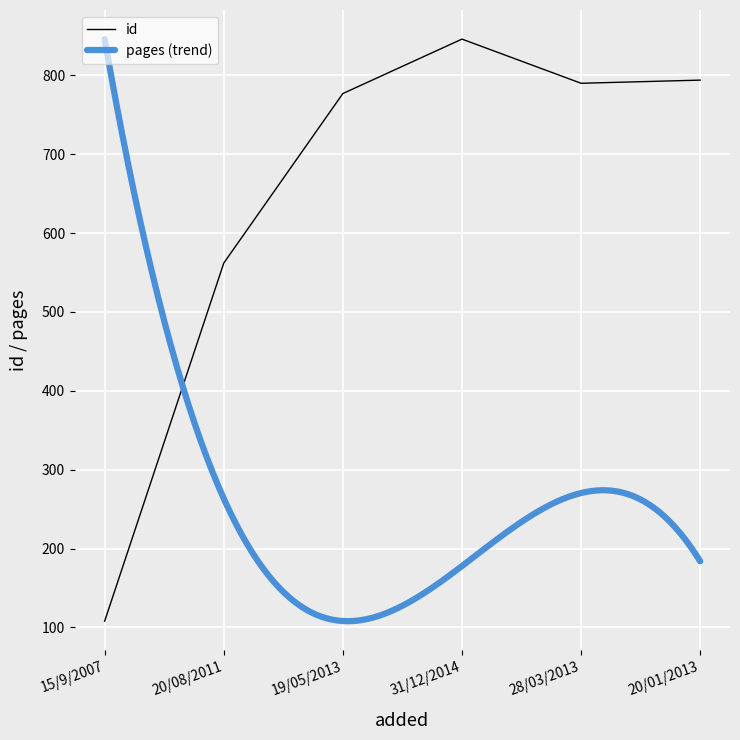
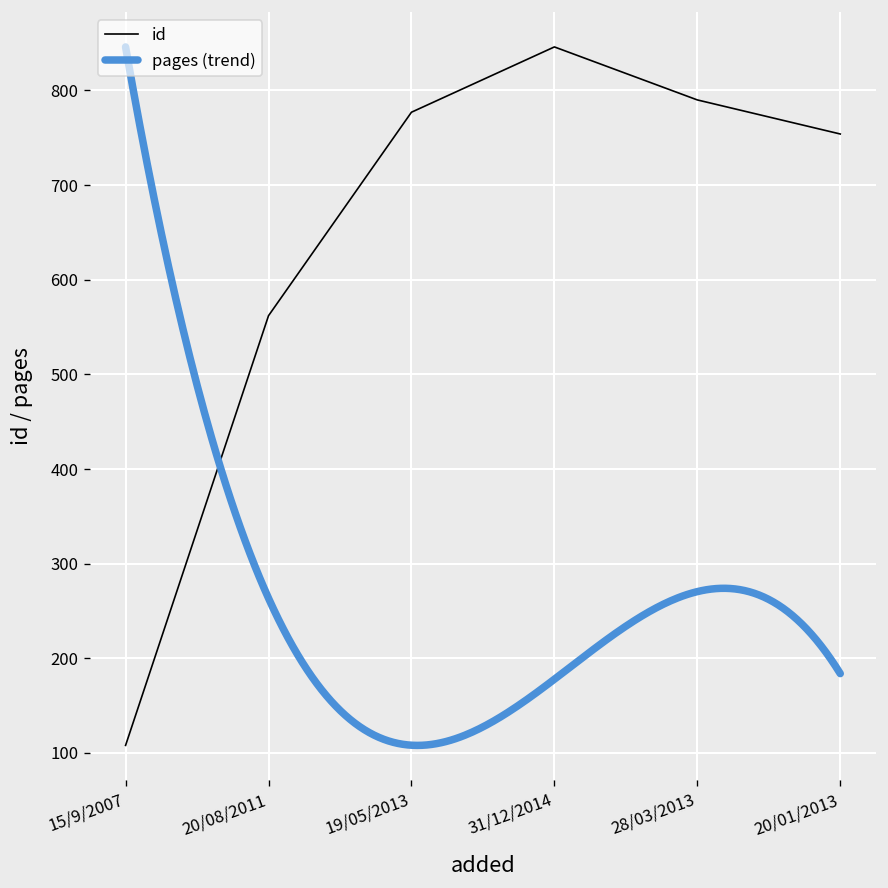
  {
    "id": {
      "15/9/2007": 110,
      "20/08/2011": 560,
      "19/05/2013": 780,
      "31/12/2014": 850,
      "28/03/2013": 790,
-     "20/01/2013": 790
+     "20/01/2013": 750
    },
    "pages (trend)": {
      "20/01/2013": 180
    }
  }
